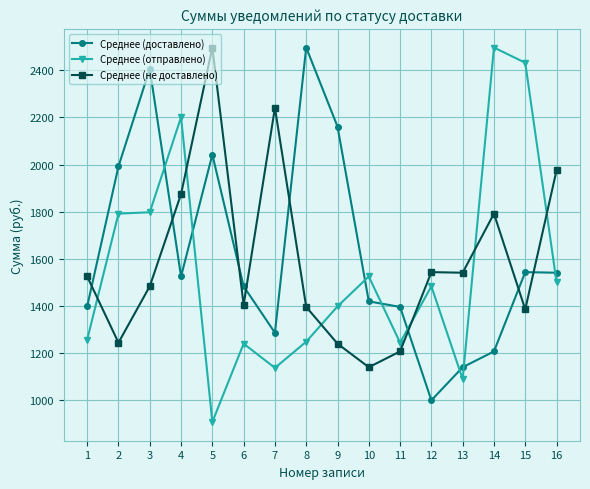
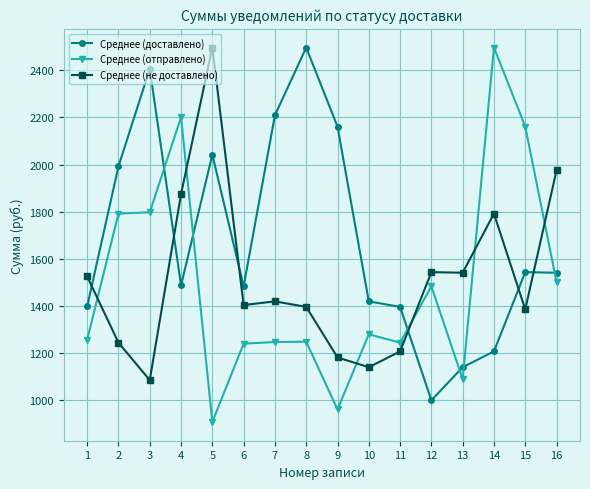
  {
    "Среднее (доставлено)": {
      "1": 1400,
      "2": 1990,
-     "4": 1530,
+     "4": 1490,
      "5": 2040,
      "6": 1480,
-     "7": 1290,
+     "7": 2210,
      "8": 2500,
      "9": 2160,
      "10": 1420,
      "11": 1400,
      "12": 1000,
      "13": 1140,
      "14": 1210,
      "15": 1540,
      "16": 1540
    },
    "Среднее (отправлено)": {
      "1": 1260,
      "2": 1790,
      "3": 1800,
      "4": 2200,
      "5": 910,
      "6": 1240,
-     "7": 1140,
+     "7": 1250,
      "8": 1250,
-     "9": 1400,
-     "10": 1530,
+     "9": 960,
+     "10": 1280,
      "11": 1240,
      "12": 1480,
      "13": 1090,
      "14": 2500,
-     "15": 2430,
+     "15": 2160,
      "16": 1500
    },
    "Среднее (не доставлено)": {
      "1": 1530,
      "2": 1240,
-     "3": 1480,
+     "3": 1090,
      "4": 1880,
      "6": 1400,
-     "7": 2240,
+     "7": 1420,
      "8": 1400,
-     "9": 1240,
+     "9": 1180,
      "10": 1140,
      "11": 1210,
      "12": 1540,
      "13": 1540,
      "14": 1790,
      "15": 1390,
      "16": 1980
    }
  }
